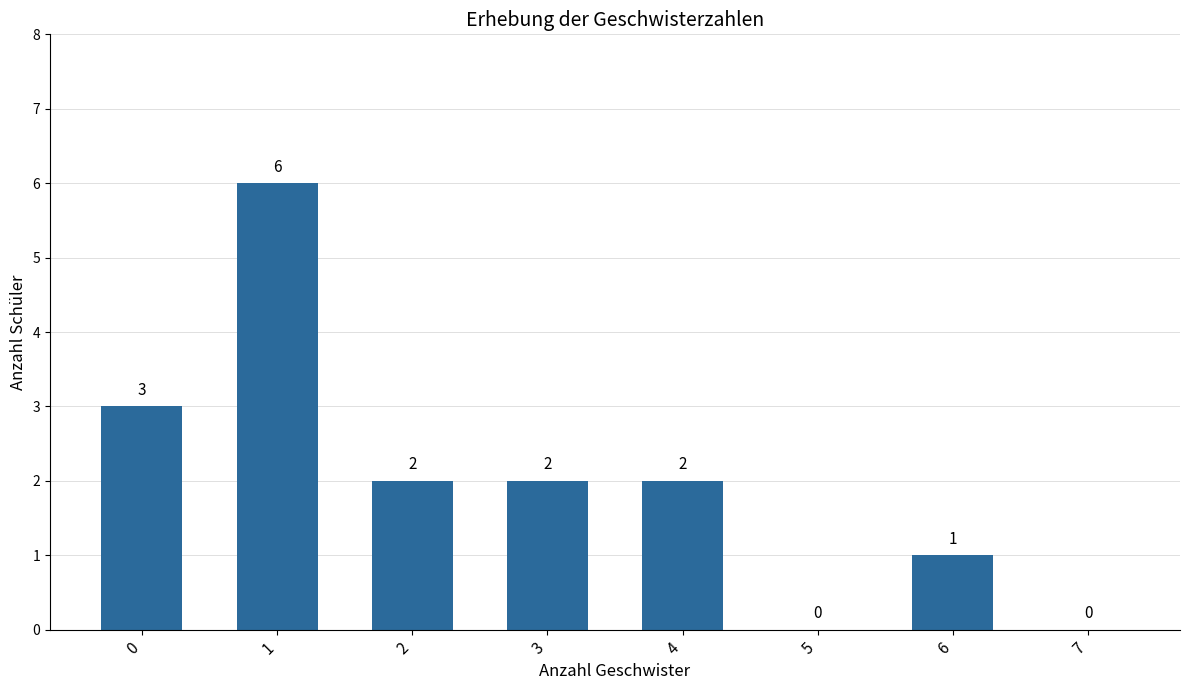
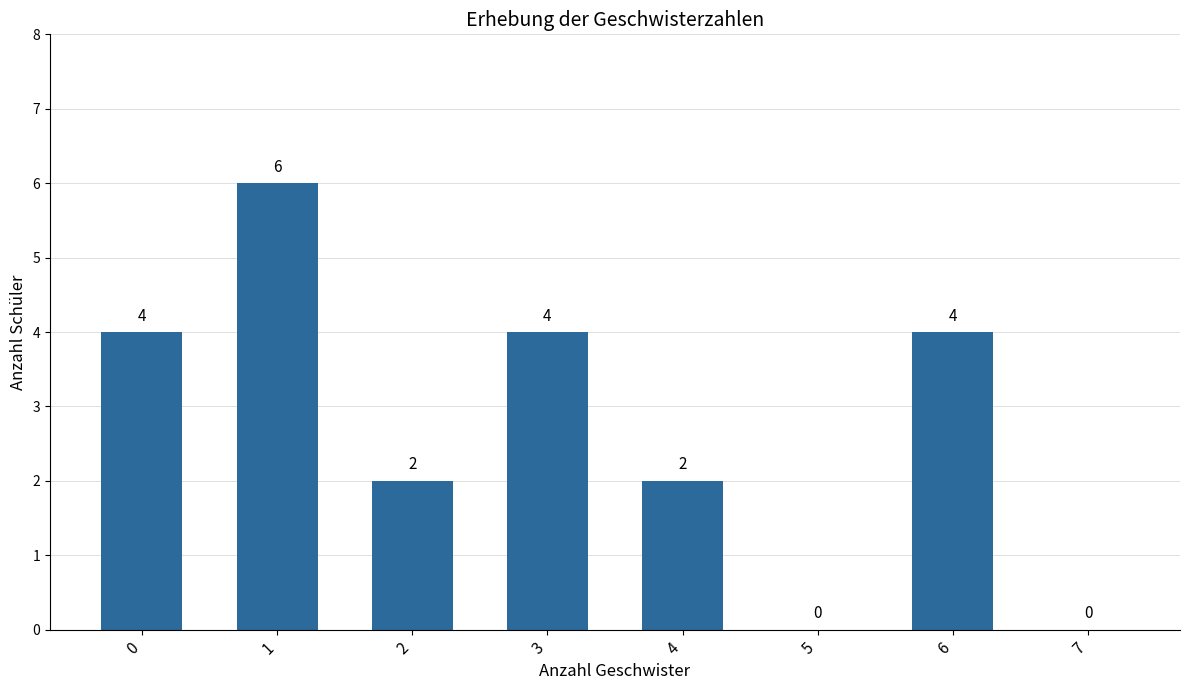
  {
-   "0": 3,
+   "0": 4,
    "1": 6,
    "2": 2,
-   "3": 2,
+   "3": 4,
    "4": 2,
    "5": 0,
-   "6": 1,
+   "6": 4,
    "7": 0
  }
